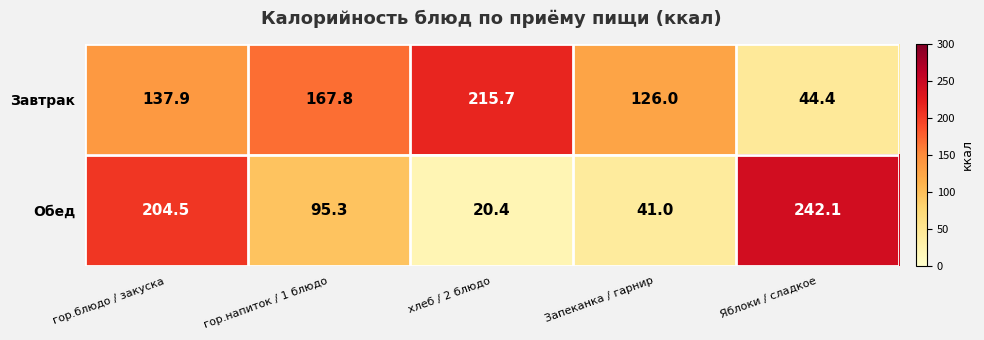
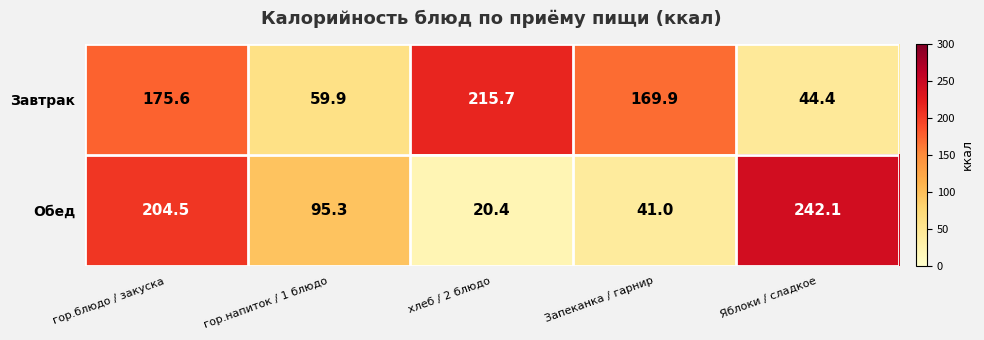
  {
    "Завтрак": {
-     "гор.блюдо / закуска": 137.9,
-     "гор.напиток / 1 блюдо": 167.8,
+     "гор.блюдо / закуска": 175.6,
+     "гор.напиток / 1 блюдо": 59.9,
      "хлеб / 2 блюдо": 215.7,
-     "Запеканка / гарнир": 126.0,
+     "Запеканка / гарнир": 169.9,
      "Яблоки / сладкое": 44.4
    },
    "Обед": {
      "гор.блюдо / закуска": 204.5,
      "гор.напиток / 1 блюдо": 95.3,
      "хлеб / 2 блюдо": 20.4,
      "Запеканка / гарнир": 41.0,
      "Яблоки / сладкое": 242.1
    }
  }
